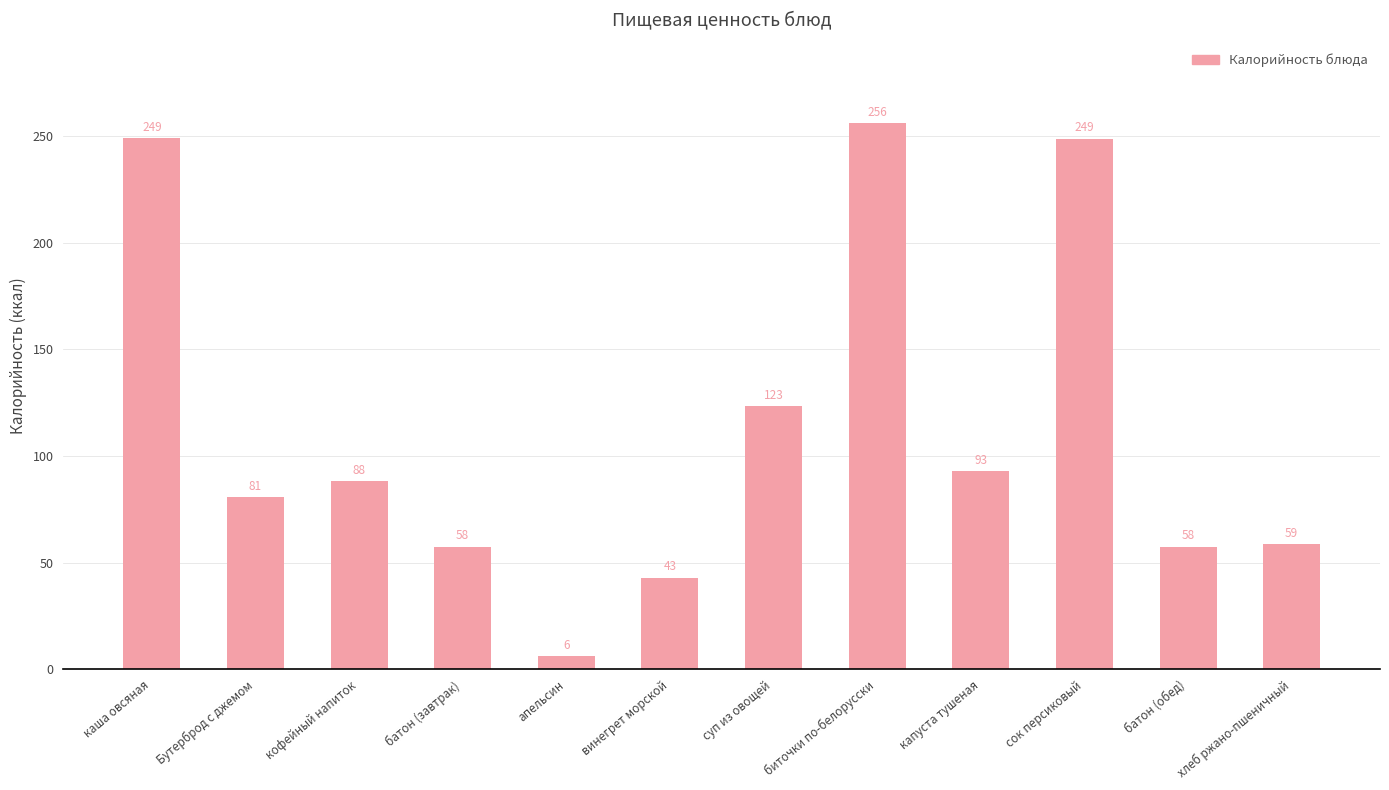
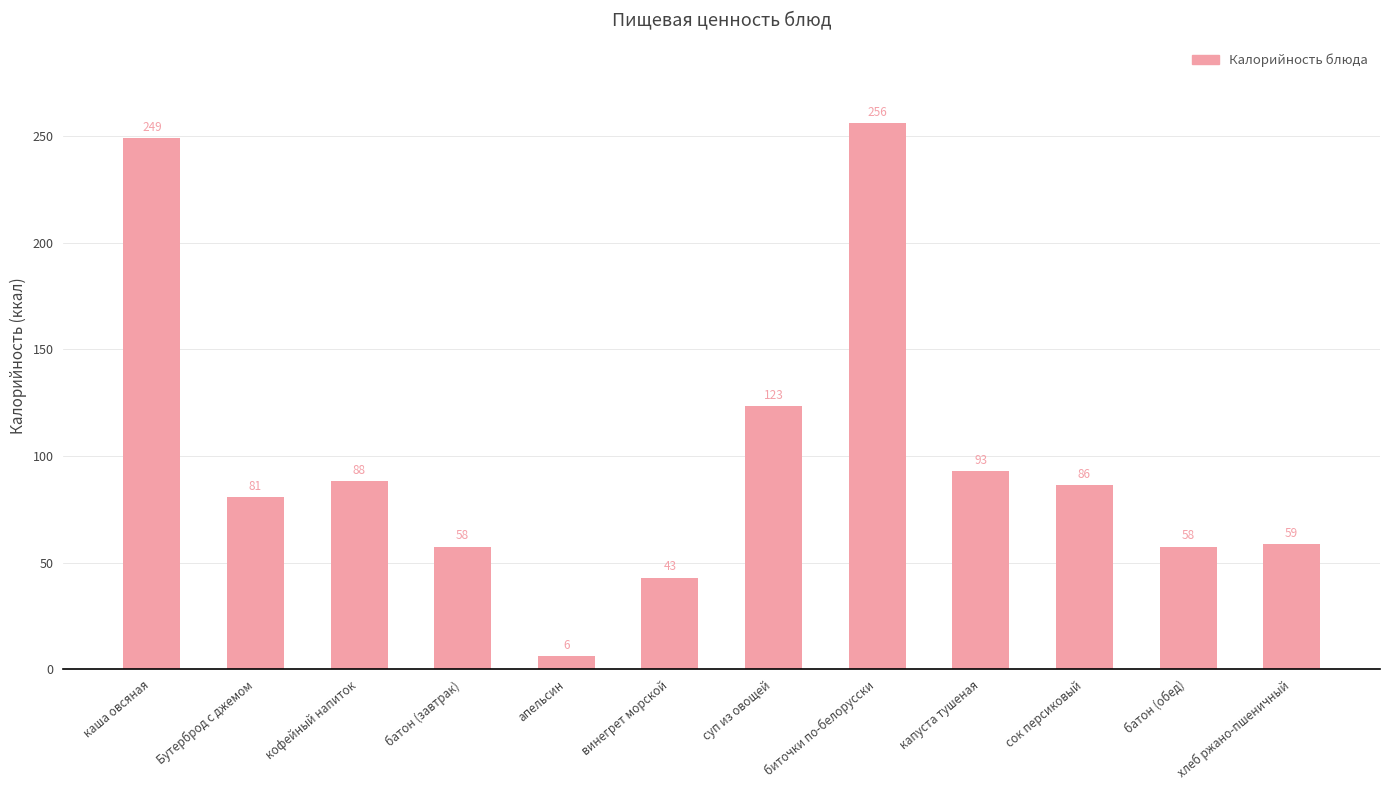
  {
    "каша овсяная": 249,
    "Бутерброд с джемом": 81,
    "кофейный напиток": 88,
    "батон (завтрак)": 58,
    "апельсин": 6,
    "винегрет морской": 43,
    "суп из овощей": 123,
    "биточки по-белорусски": 256,
    "капуста тушеная": 93,
-   "сок персиковый": 249,
+   "сок персиковый": 86,
    "батон (обед)": 58,
    "хлеб ржано-пшеничный": 59
  }
